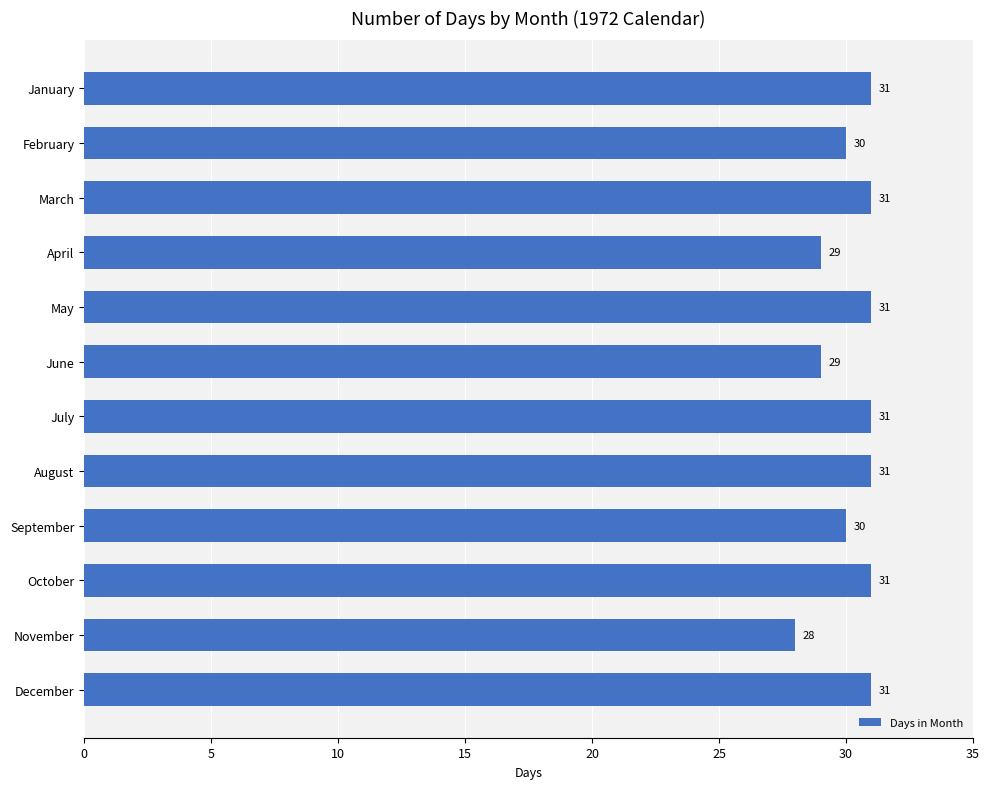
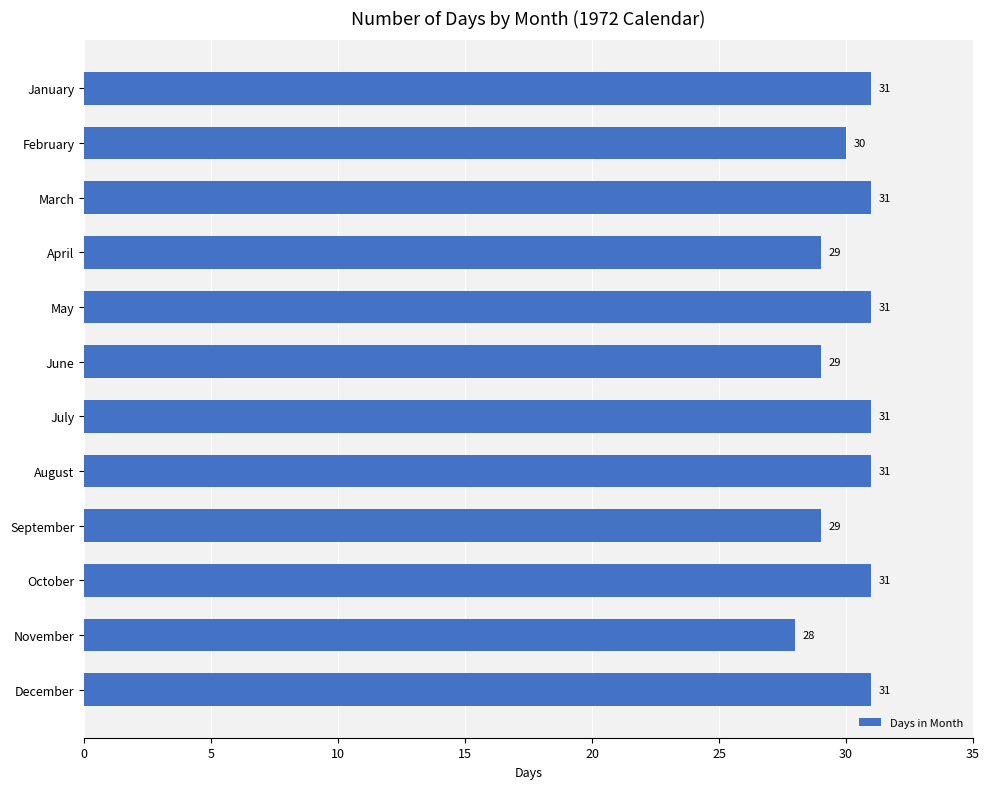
  {
    "January": 31,
    "February": 30,
    "March": 31,
    "April": 29,
    "May": 31,
    "June": 29,
    "July": 31,
    "August": 31,
-   "September": 30,
+   "September": 29,
    "October": 31,
    "November": 28,
    "December": 31
  }
